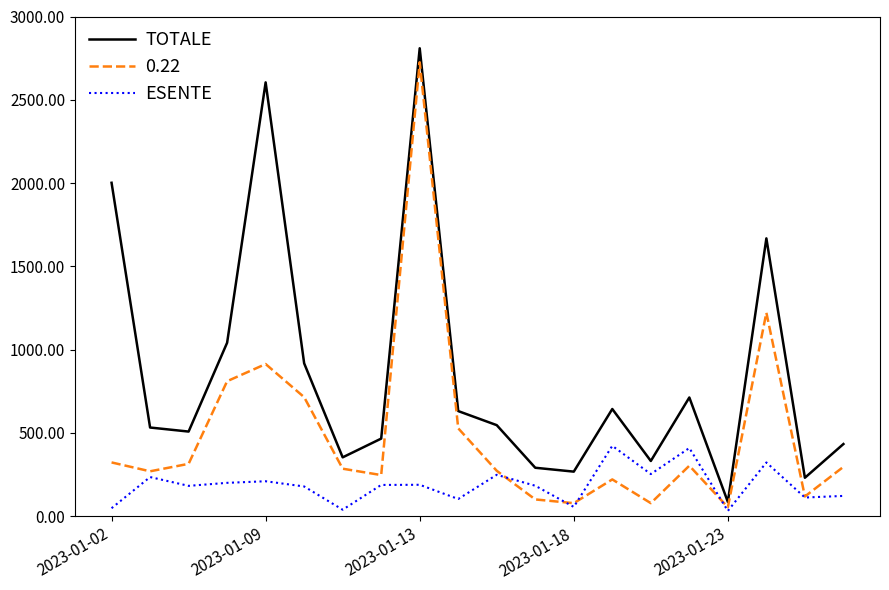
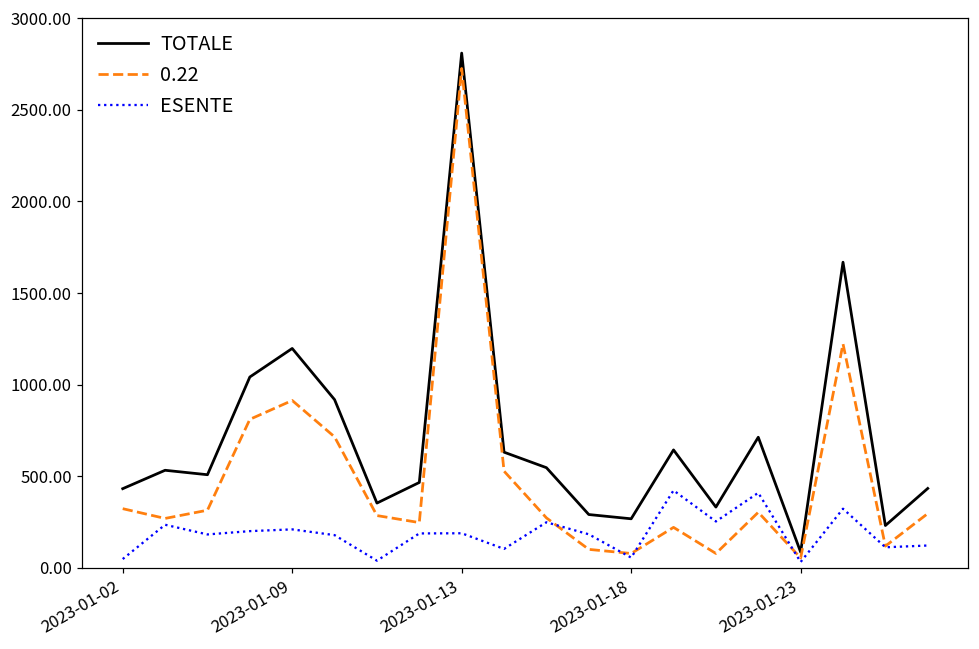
  {
    "TOTALE": {
-     "2023-01-02": 2000,
-     "2023-01-09": 2600,
+     "2023-01-02": 430,
+     "2023-01-09": 1200,
      "2023-01-13": 2810,
      "2023-01-18": 270,
      "2023-01-23": 90
    },
    "0.22": {
      "2023-01-02": 320,
      "2023-01-09": 910,
      "2023-01-13": 2730,
      "2023-01-18": 80,
      "2023-01-23": 50
    },
    "ESENTE": {
      "2023-01-02": 50,
      "2023-01-09": 210,
      "2023-01-13": 190,
      "2023-01-18": 60,
      "2023-01-23": 30
    }
  }
